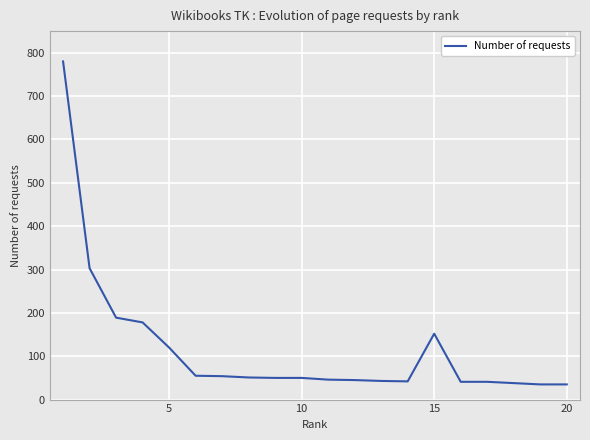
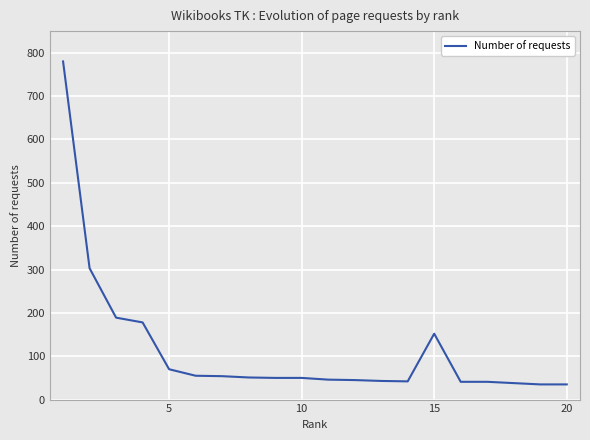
  {
-   "5": 120,
+   "5": 70,
    "10": 50,
    "15": 150,
    "20": 40
  }
